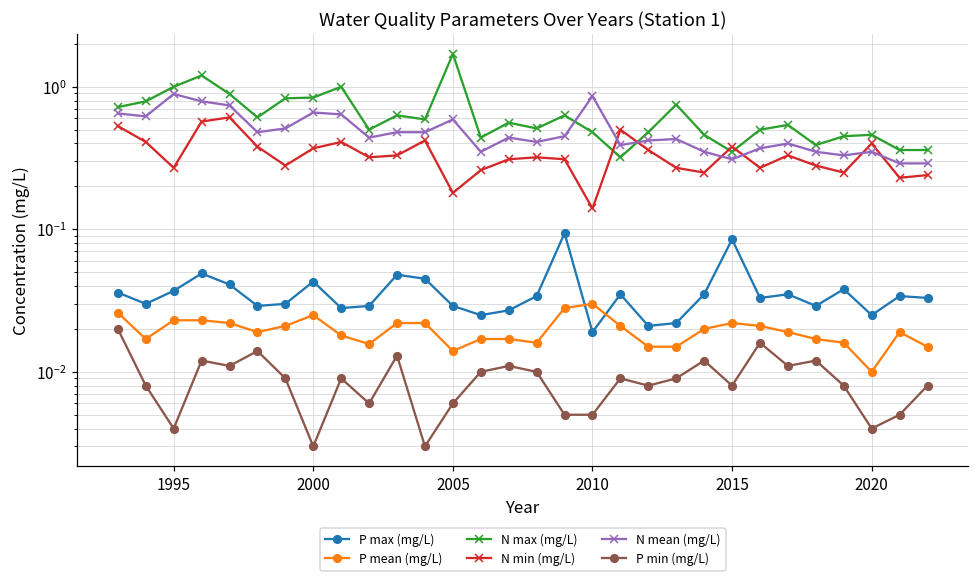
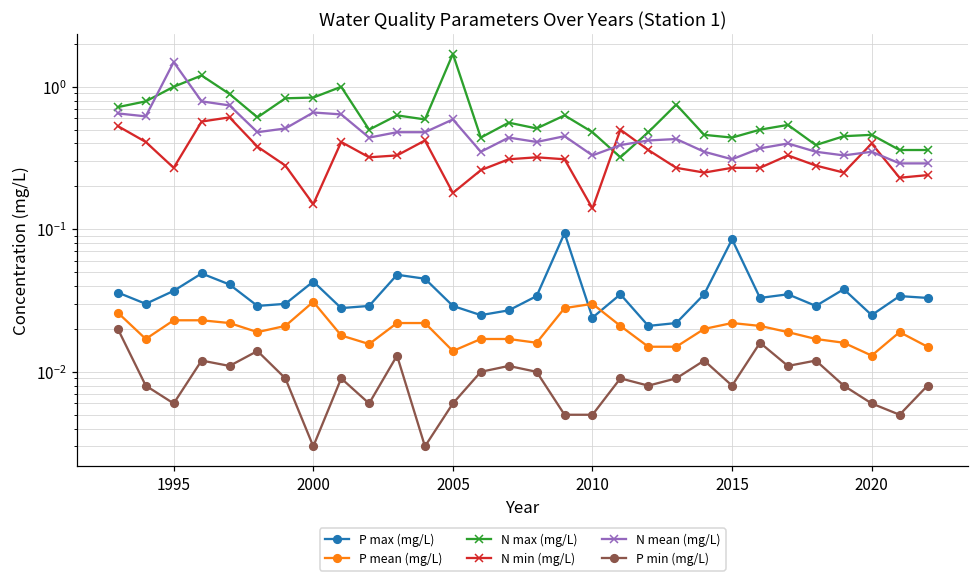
  {
    "P max (mg/L)": {
      "1995": 0.037,
      "2000": 0.043,
      "2005": 0.029,
-     "2010": 0.019,
+     "2010": 0.024,
      "2015": 0.09,
      "2020": 0.025
    },
    "P mean (mg/L)": {
      "1995": 0.023,
-     "2000": 0.025,
+     "2000": 0.031,
      "2005": 0.014,
      "2010": 0.030,
      "2015": 0.022,
-     "2020": 0.010
+     "2020": 0.013
    },
    "N max (mg/L)": {
      "1995": 1.0,
      "2000": 0.8,
      "2005": 1.7,
      "2010": 0.48,
-     "2015": 0.35,
+     "2015": 0.44,
      "2020": 0.46
    },
    "N min (mg/L)": {
      "1995": 0.27,
-     "2000": 0.37,
+     "2000": 0.15,
      "2005": 0.18,
      "2010": 0.14,
-     "2015": 0.38,
+     "2015": 0.27,
      "2020": 0.40
    },
    "N mean (mg/L)": {
-     "1995": 0.9,
+     "1995": 1.5,
      "2000": 0.7,
      "2005": 0.6,
-     "2010": 0.9,
+     "2010": 0.33,
      "2015": 0.31,
      "2020": 0.35
    },
    "P min (mg/L)": {
-     "1995": 0.004,
+     "1995": 0.006,
      "2000": 0.003,
      "2005": 0.006,
      "2010": 0.005,
      "2015": 0.008,
-     "2020": 0.004
+     "2020": 0.006
    }
  }
